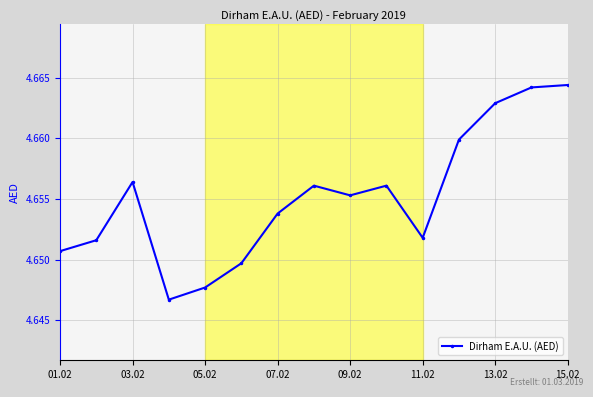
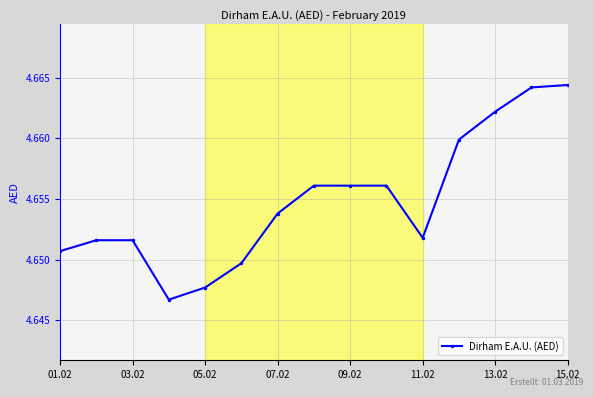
  {
    "01.02": 4.6507,
-   "03.02": 4.6564,
+   "03.02": 4.6516,
    "05.02": 4.6477,
    "07.02": 4.6538,
-   "09.02": 4.6553,
+   "09.02": 4.6561,
    "11.02": 4.6518,
-   "13.02": 4.6629,
+   "13.02": 4.6622,
    "15.02": 4.6644
  }
